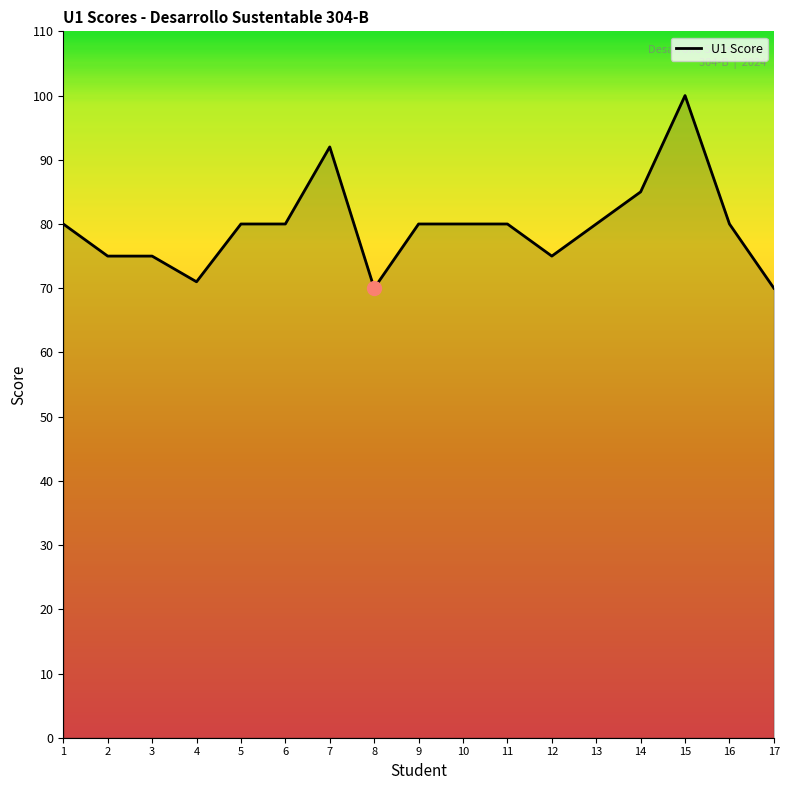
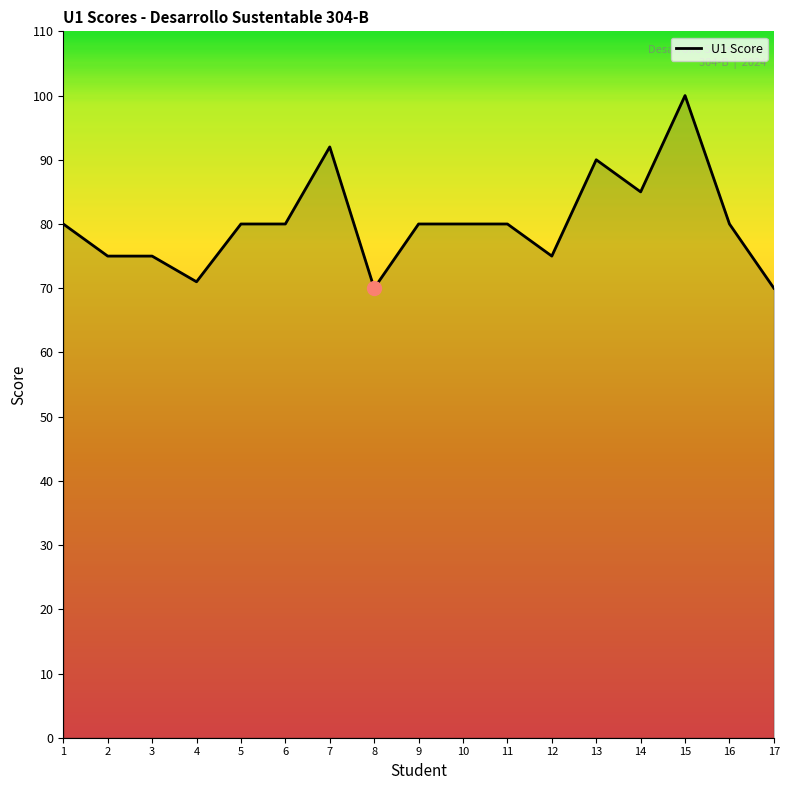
  {
    "U1 Score": {
      "1": 80,
      "2": 75,
      "3": 75,
      "4": 71,
      "5": 80,
      "6": 80,
      "7": 92,
      "9": 80,
      "10": 80,
      "11": 80,
      "12": 75,
-     "13": 80,
+     "13": 90,
      "14": 85,
      "15": 100,
      "16": 80,
      "17": 70
    }
  }
